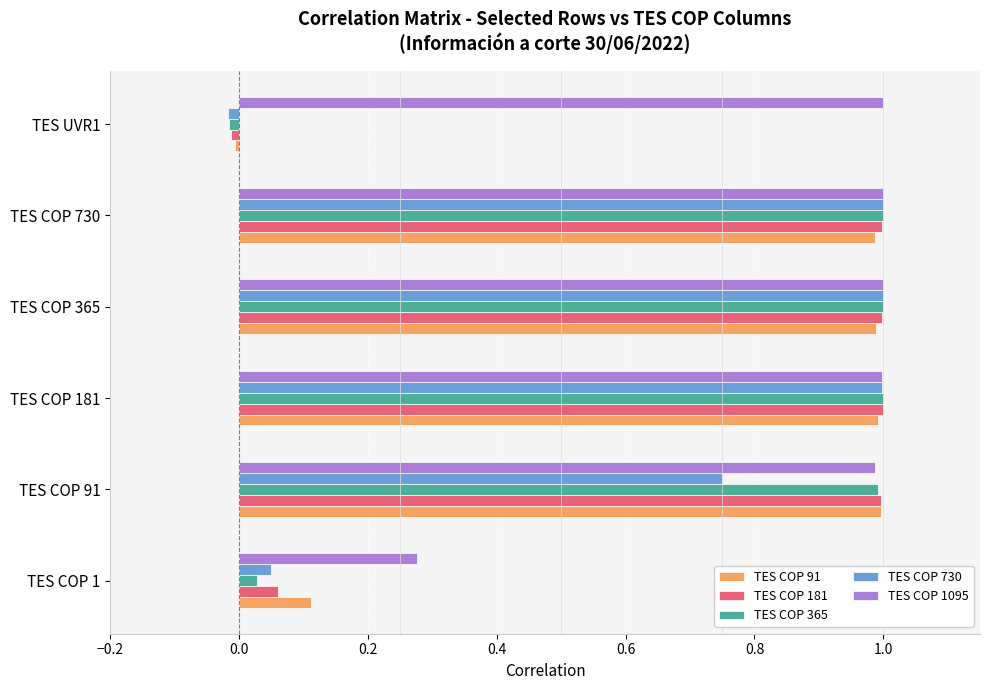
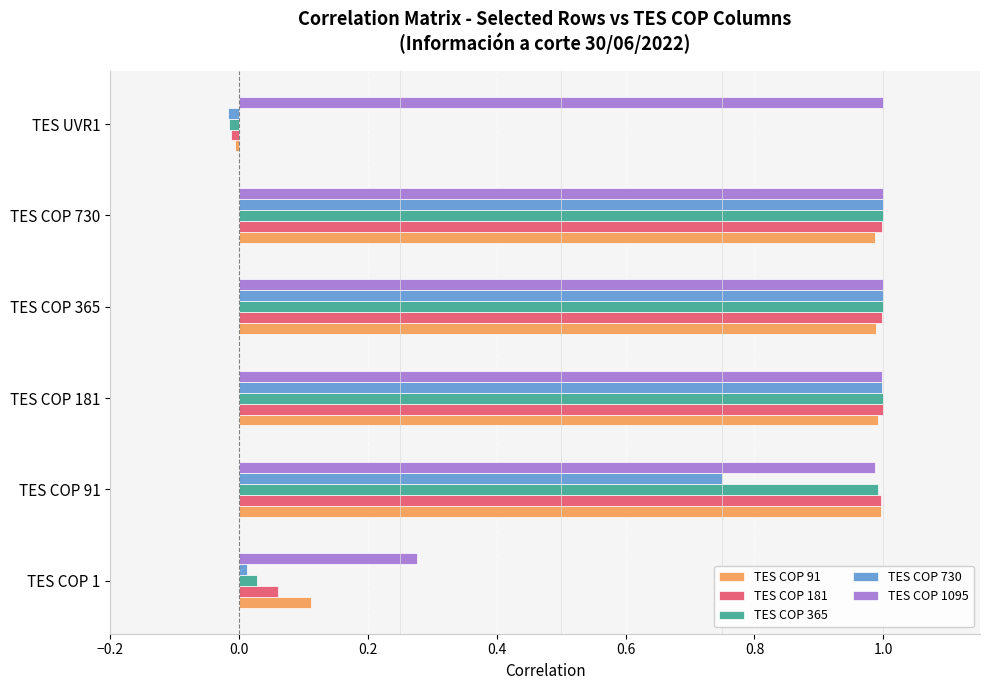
  {
    "TES COP 91": {
      "TES UVR1": -0.01,
      "TES COP 730": 0.99,
      "TES COP 365": 0.99,
      "TES COP 181": 0.99,
      "TES COP 91": 1.00,
      "TES COP 1": 0.11
    },
    "TES COP 181": {
      "TES UVR1": -0.01,
      "TES COP 730": 1.00,
      "TES COP 365": 1.00,
      "TES COP 181": 1.00,
      "TES COP 91": 1.00,
      "TES COP 1": 0.06
    },
    "TES COP 365": {
      "TES UVR1": -0.02,
      "TES COP 730": 1.00,
      "TES COP 365": 1.00,
      "TES COP 181": 1.00,
      "TES COP 91": 0.99,
      "TES COP 1": 0.03
    },
    "TES COP 730": {
      "TES UVR1": -0.02,
      "TES COP 730": 1.00,
      "TES COP 365": 1.00,
      "TES COP 181": 1.00,
      "TES COP 91": 0.75,
-     "TES COP 1": 0.05
+     "TES COP 1": 0.01
    },
    "TES COP 1095": {
      "TES UVR1": 1.00,
      "TES COP 730": 1.00,
      "TES COP 365": 1.00,
      "TES COP 181": 1.00,
      "TES COP 91": 0.99,
      "TES COP 1": 0.28
    }
  }
